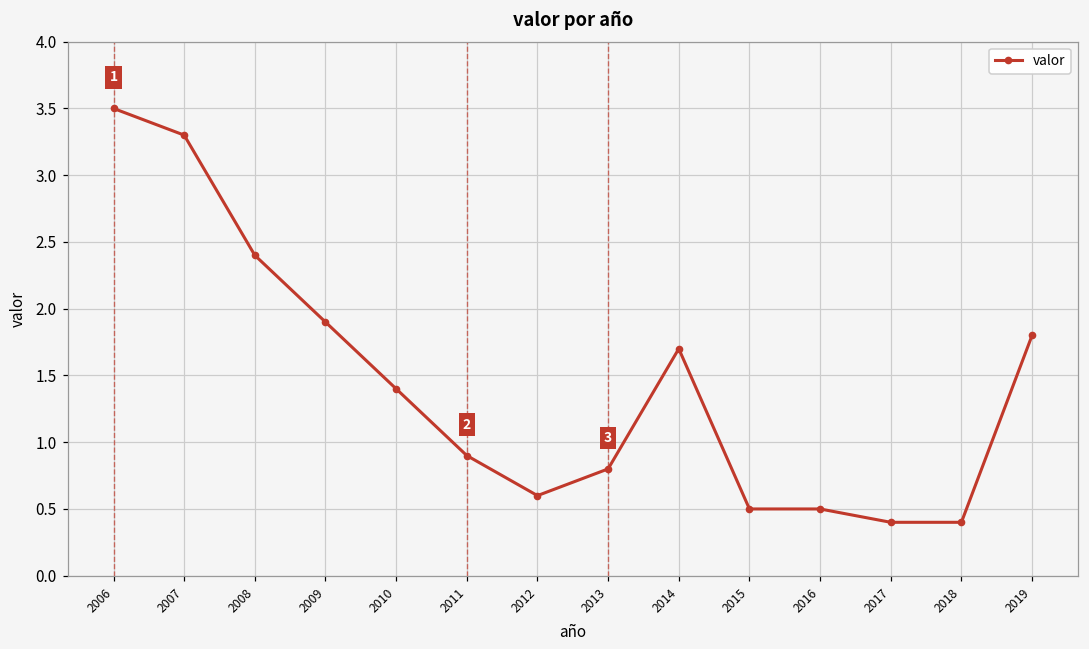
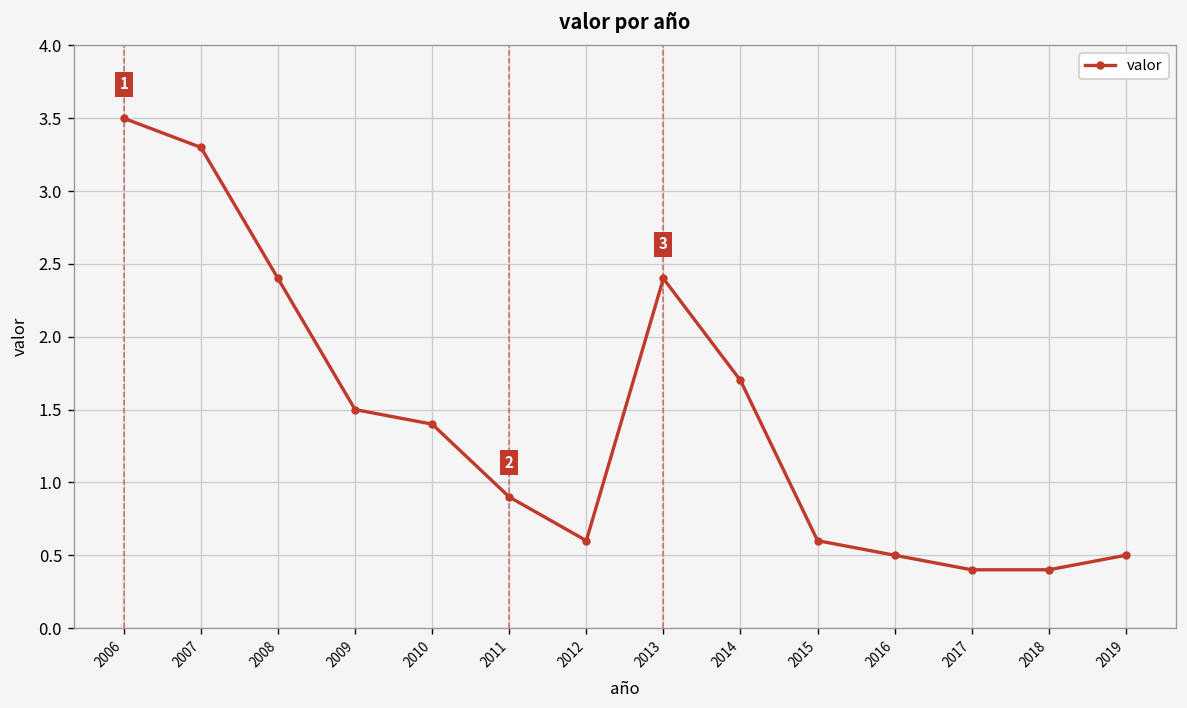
  {
    "2007": 3.3,
    "2008": 2.4,
-   "2009": 1.9,
+   "2009": 1.5,
    "2010": 1.4,
    "2012": 0.6,
-   "2013": 0.8,
+   "2013": 2.4,
    "2014": 1.7,
-   "2015": 0.5,
+   "2015": 0.6,
    "2016": 0.5,
    "2017": 0.4,
    "2018": 0.4,
-   "2019": 1.8
+   "2019": 0.5
  }
